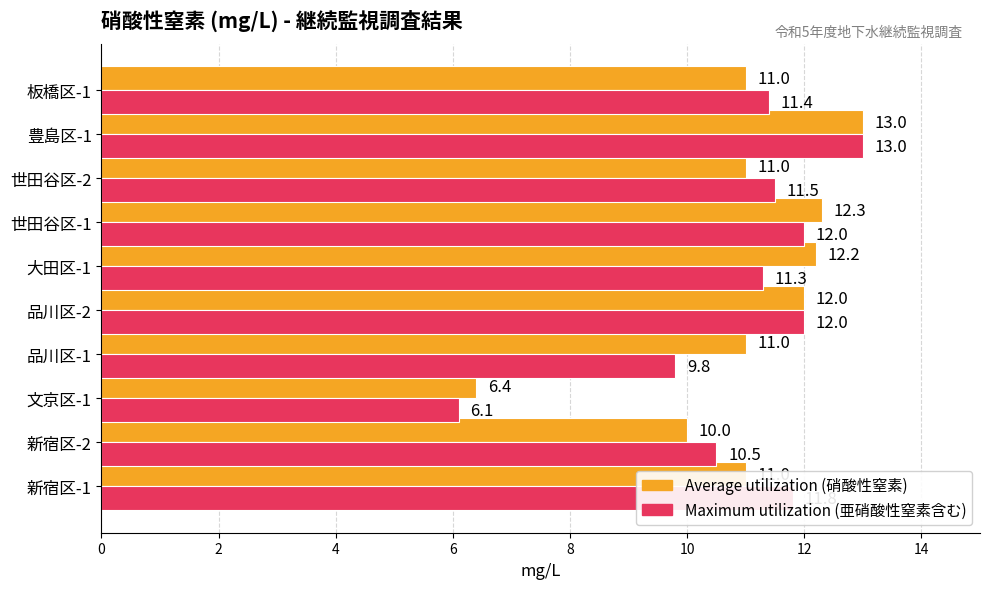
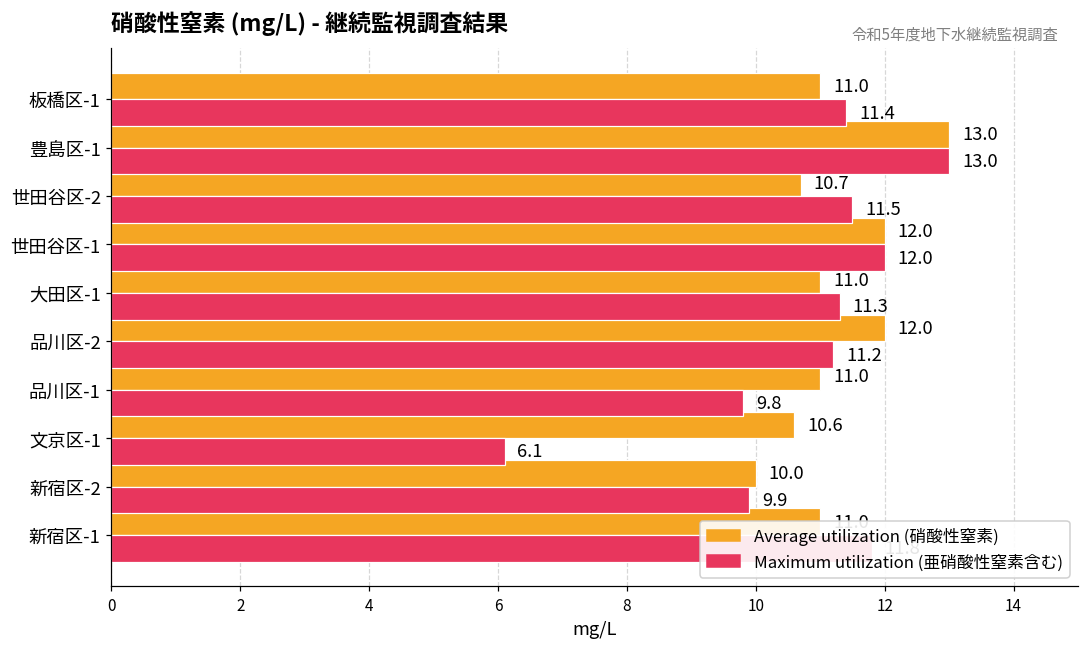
  {
    "Average utilization (硝酸性窒素)": {
      "板橋区-1": 11.0,
      "豊島区-1": 13.0,
-     "世田谷区-2": 11.0,
-     "世田谷区-1": 12.3,
-     "大田区-1": 12.2,
+     "世田谷区-2": 10.7,
+     "世田谷区-1": 12.0,
+     "大田区-1": 11.0,
      "品川区-2": 12.0,
      "品川区-1": 11.0,
-     "文京区-1": 6.4,
+     "文京区-1": 10.6,
      "新宿区-2": 10.0
    },
    "Maximum utilization (亜硝酸性窒素含む)": {
      "板橋区-1": 11.4,
      "豊島区-1": 13.0,
      "世田谷区-2": 11.5,
      "世田谷区-1": 12.0,
      "大田区-1": 11.3,
-     "品川区-2": 12.0,
+     "品川区-2": 11.2,
      "品川区-1": 9.8,
      "文京区-1": 6.1,
-     "新宿区-2": 10.5
+     "新宿区-2": 9.9
    }
  }
